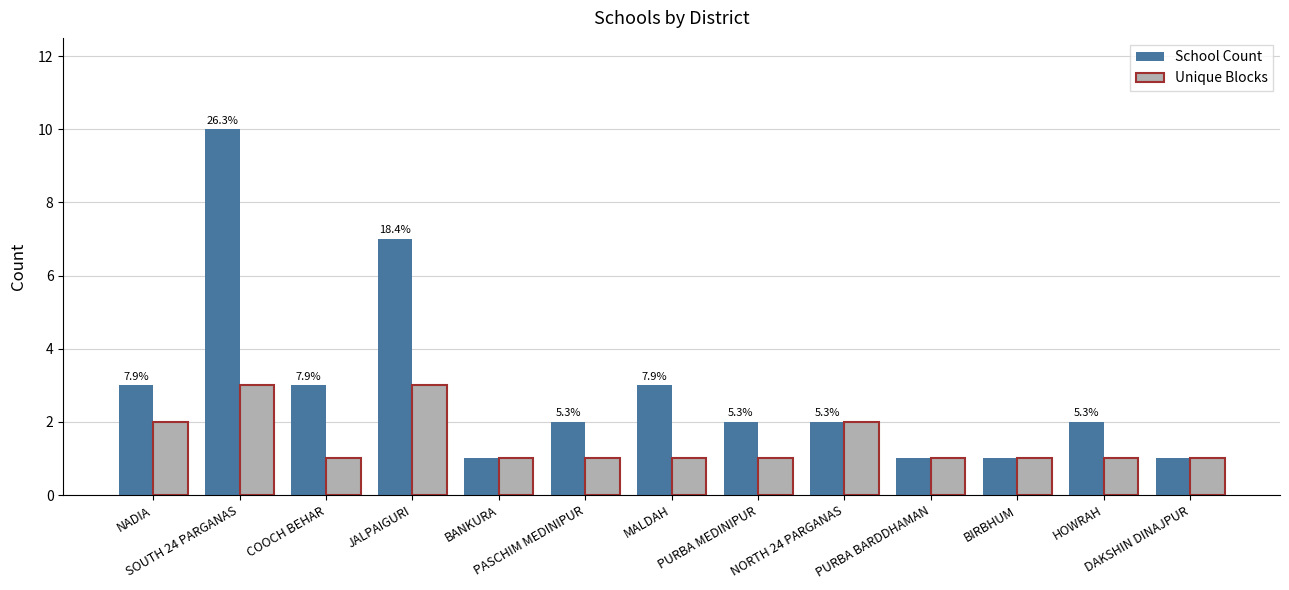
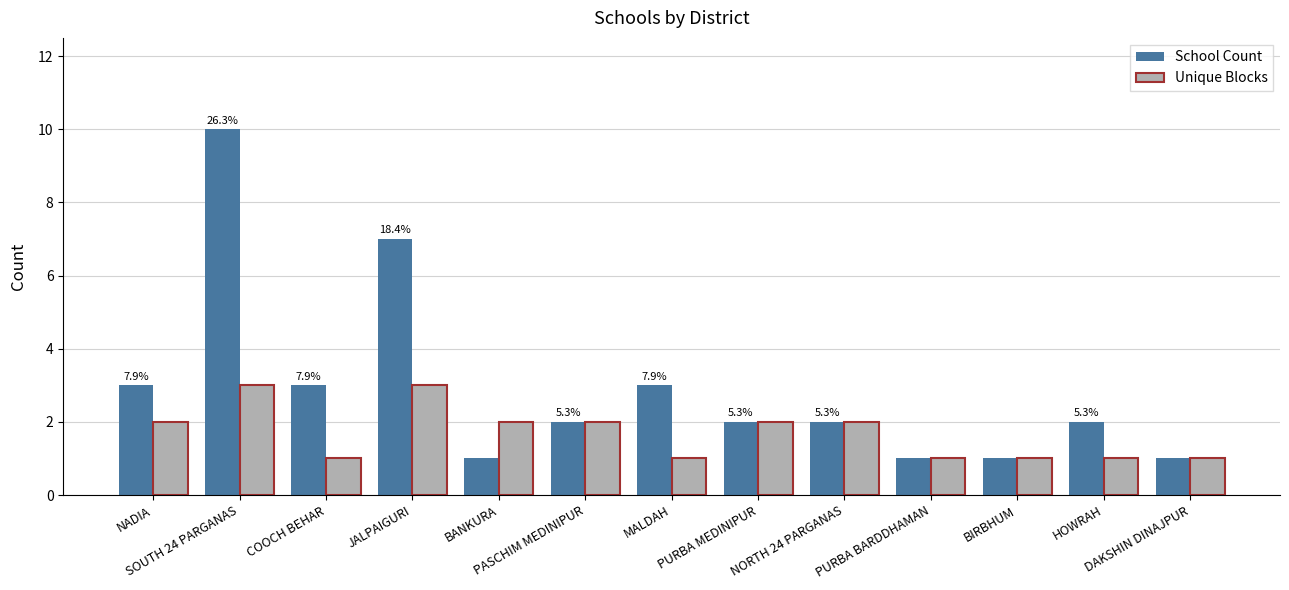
  {
    "School Count": {
      "BANKURA": 1,
      "PURBA BARDDHAMAN": 1,
      "BIRBHUM": 1,
      "DAKSHIN DINAJPUR": 1
    },
    "Unique Blocks": {
      "NADIA": 2,
      "SOUTH 24 PARGANAS": 3,
      "COOCH BEHAR": 1,
      "JALPAIGURI": 3,
-     "BANKURA": 1,
-     "PASCHIM MEDINIPUR": 1,
+     "BANKURA": 2,
+     "PASCHIM MEDINIPUR": 2,
      "MALDAH": 1,
-     "PURBA MEDINIPUR": 1,
+     "PURBA MEDINIPUR": 2,
      "NORTH 24 PARGANAS": 2,
      "PURBA BARDDHAMAN": 1,
      "BIRBHUM": 1,
      "HOWRAH": 1,
      "DAKSHIN DINAJPUR": 1
    }
  }
